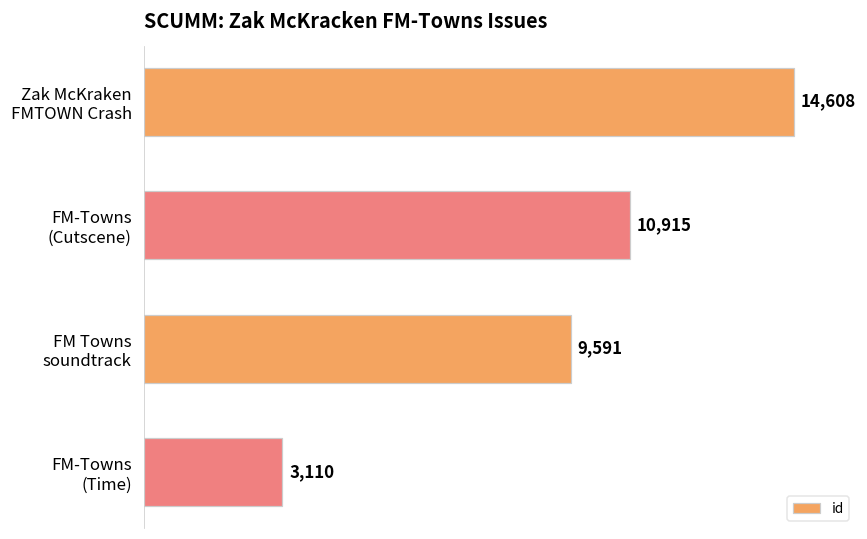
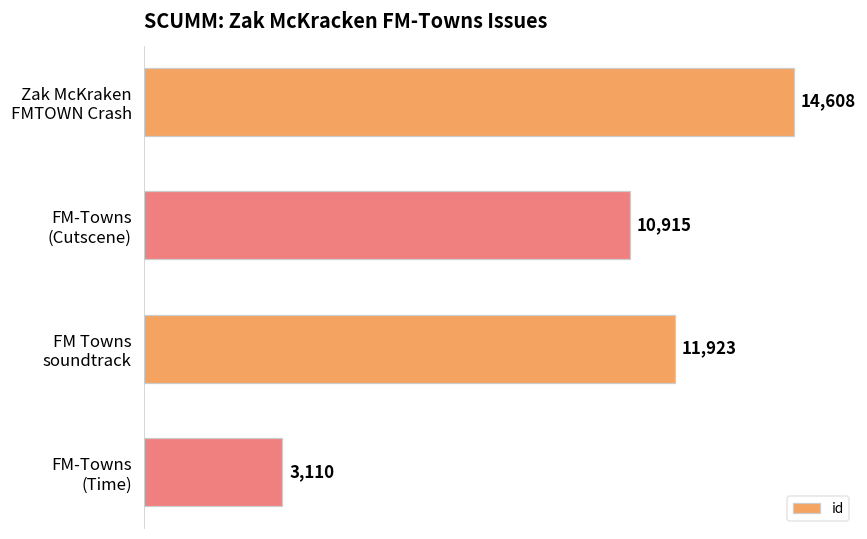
  {
    "Zak McKraken FMTOWN Crash": "14,608",
    "FM-Towns (Cutscene)": "10,915",
-   "FM Towns soundtrack": "9,591",
+   "FM Towns soundtrack": "11,923",
    "FM-Towns (Time)": "3,110"
  }
